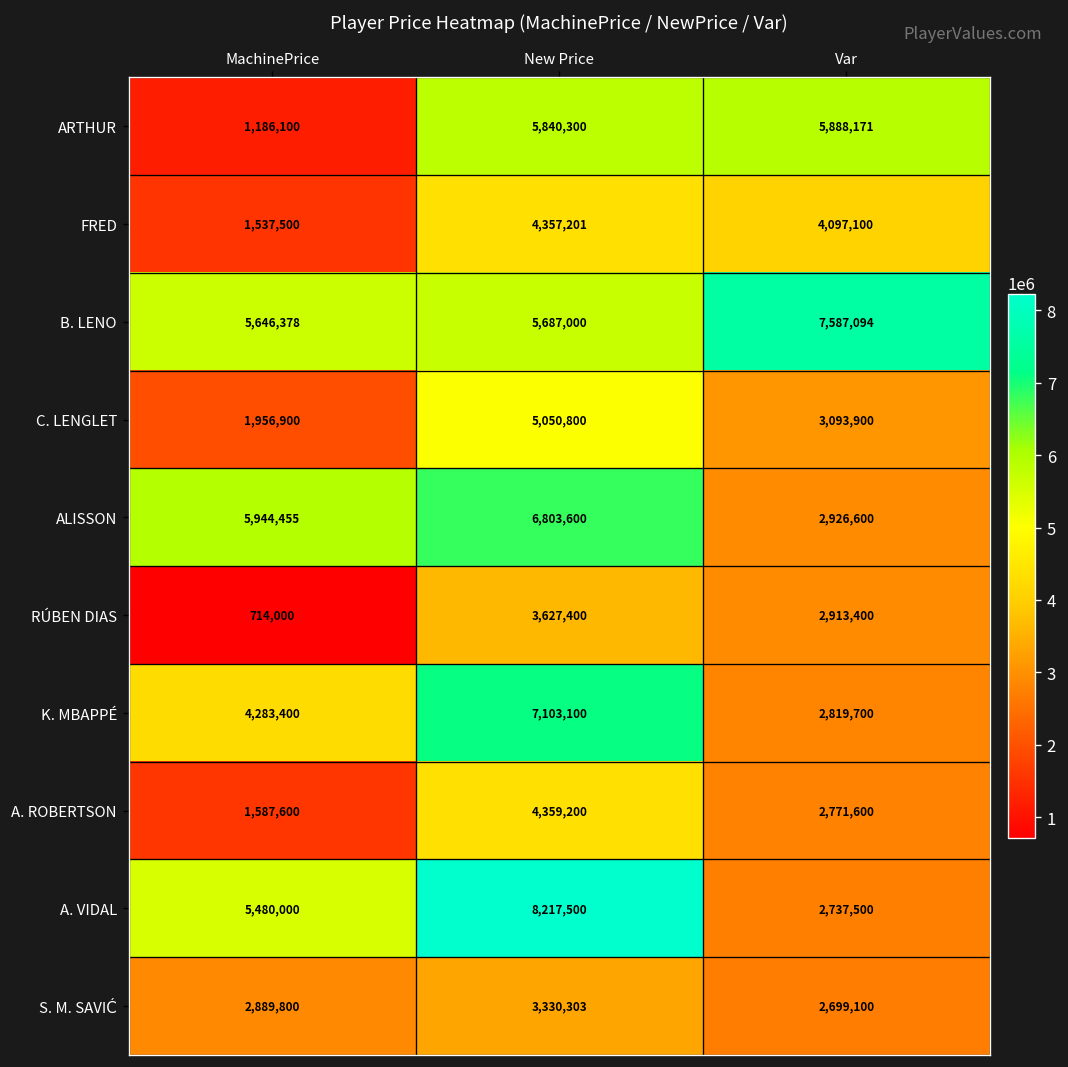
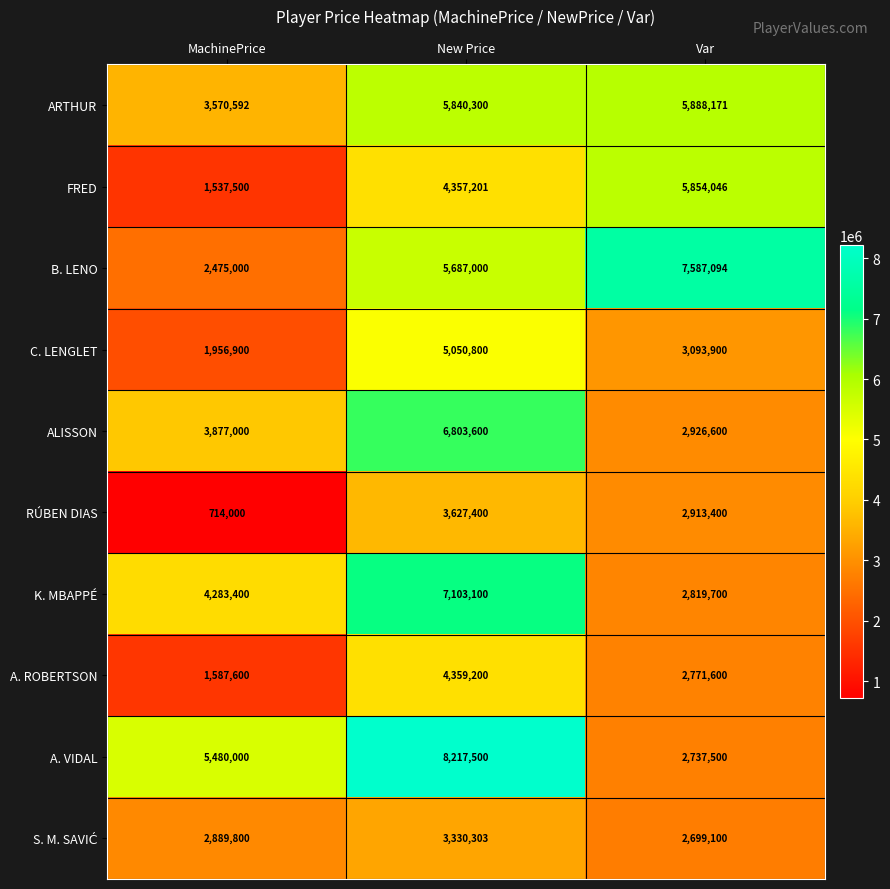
  {
    "ARTHUR": {
-     "MachinePrice": "1,186,100",
+     "MachinePrice": "3,570,592",
      "New Price": "5,840,300",
      "Var": "5,888,171"
    },
    "FRED": {
      "MachinePrice": "1,537,500",
      "New Price": "4,357,201",
-     "Var": "4,097,100"
+     "Var": "5,854,046"
    },
    "B. LENO": {
-     "MachinePrice": "5,646,378",
+     "MachinePrice": "2,475,000",
      "New Price": "5,687,000",
      "Var": "7,587,094"
    },
    "C. LENGLET": {
      "MachinePrice": "1,956,900",
      "New Price": "5,050,800",
      "Var": "3,093,900"
    },
    "ALISSON": {
-     "MachinePrice": "5,944,455",
+     "MachinePrice": "3,877,000",
      "New Price": "6,803,600",
      "Var": "2,926,600"
    },
    "RÚBEN DIAS": {
      "MachinePrice": "714,000",
      "New Price": "3,627,400",
      "Var": "2,913,400"
    },
    "K. MBAPPÉ": {
      "MachinePrice": "4,283,400",
      "New Price": "7,103,100",
      "Var": "2,819,700"
    },
    "A. ROBERTSON": {
      "MachinePrice": "1,587,600",
      "New Price": "4,359,200",
      "Var": "2,771,600"
    },
    "A. VIDAL": {
      "MachinePrice": "5,480,000",
      "New Price": "8,217,500",
      "Var": "2,737,500"
    },
    "S. M. SAVIĆ": {
      "MachinePrice": "2,889,800",
      "New Price": "3,330,303",
      "Var": "2,699,100"
    }
  }
